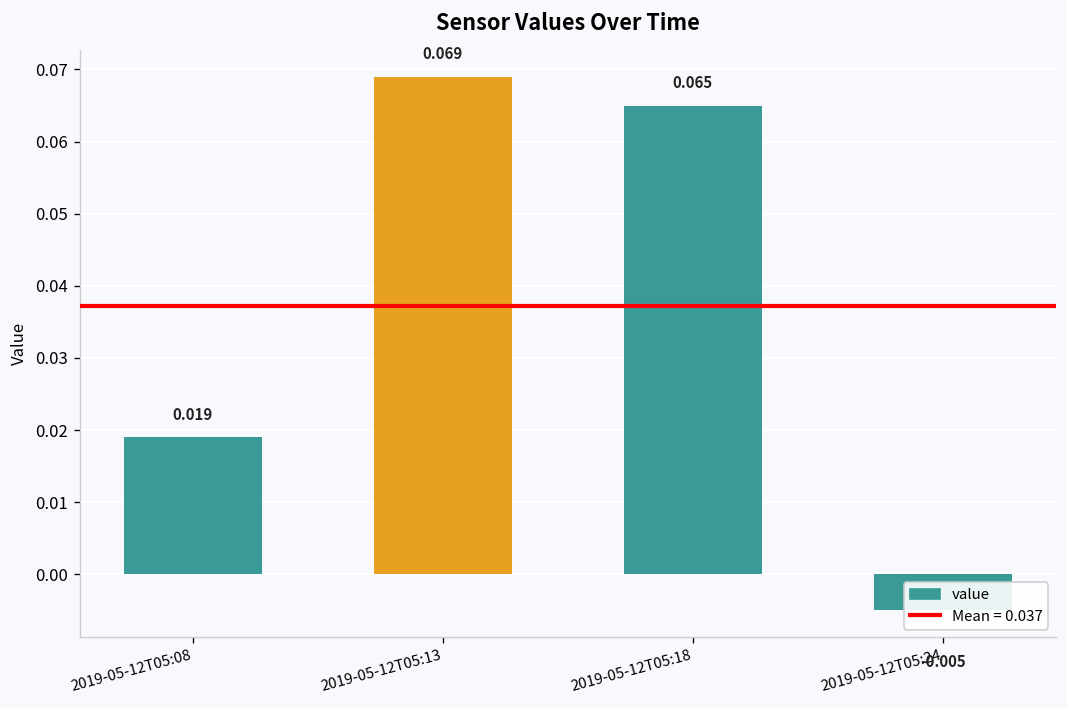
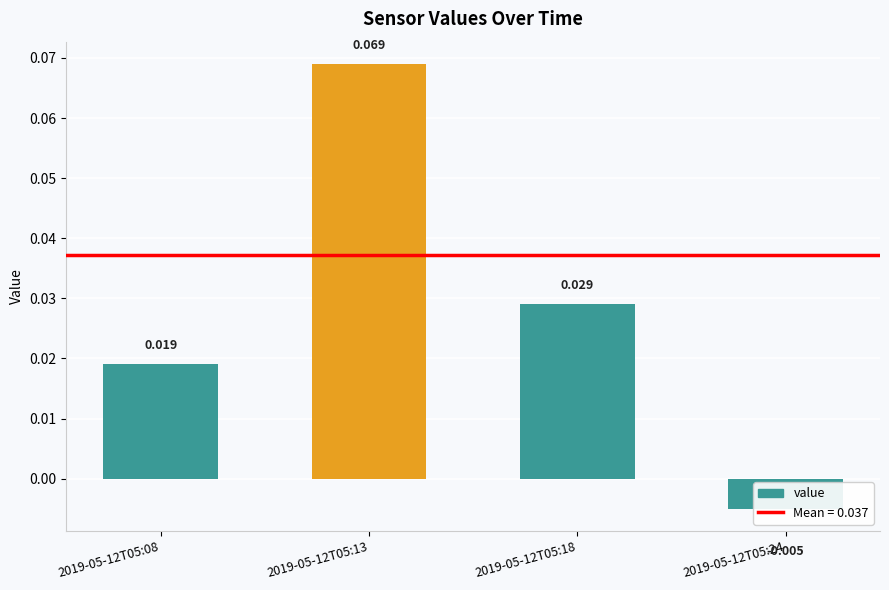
  {
    "2019-05-12T05:08": 0.019,
    "2019-05-12T05:13": 0.069,
-   "2019-05-12T05:18": 0.065
+   "2019-05-12T05:18": 0.029
  }
